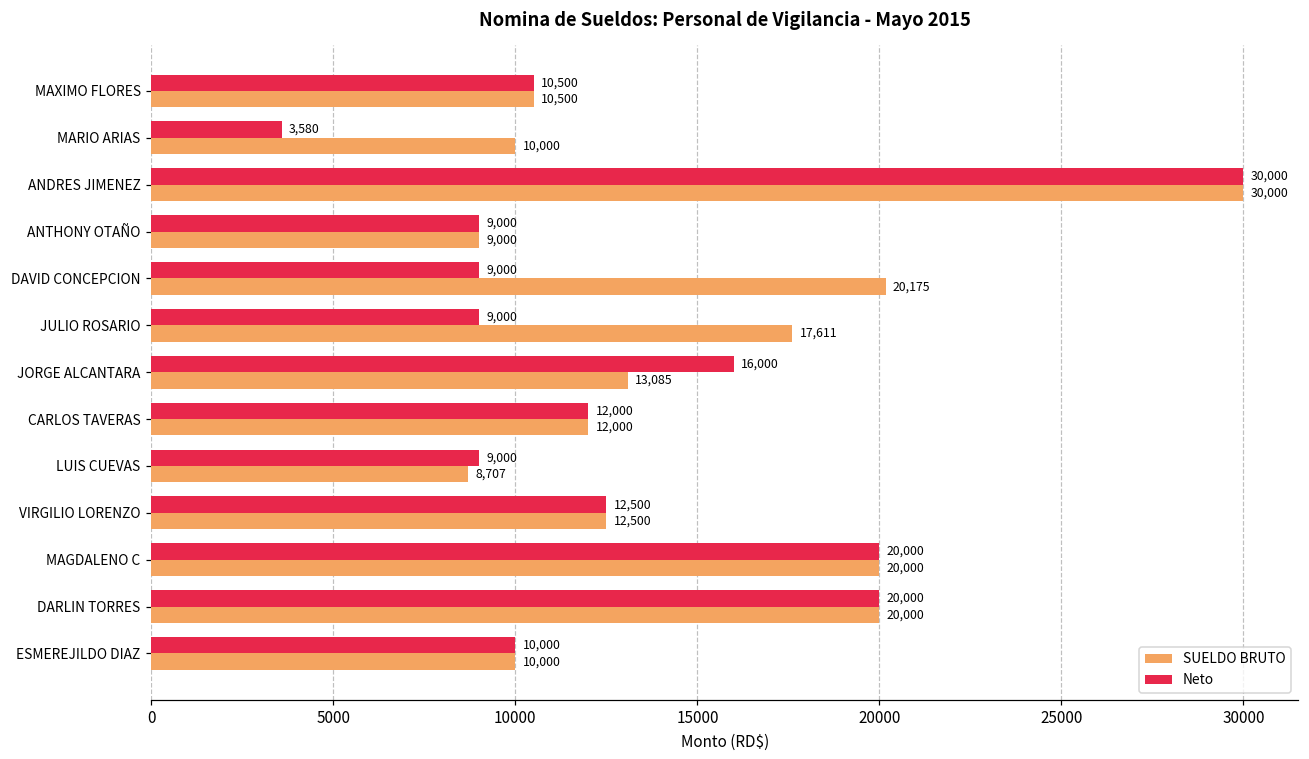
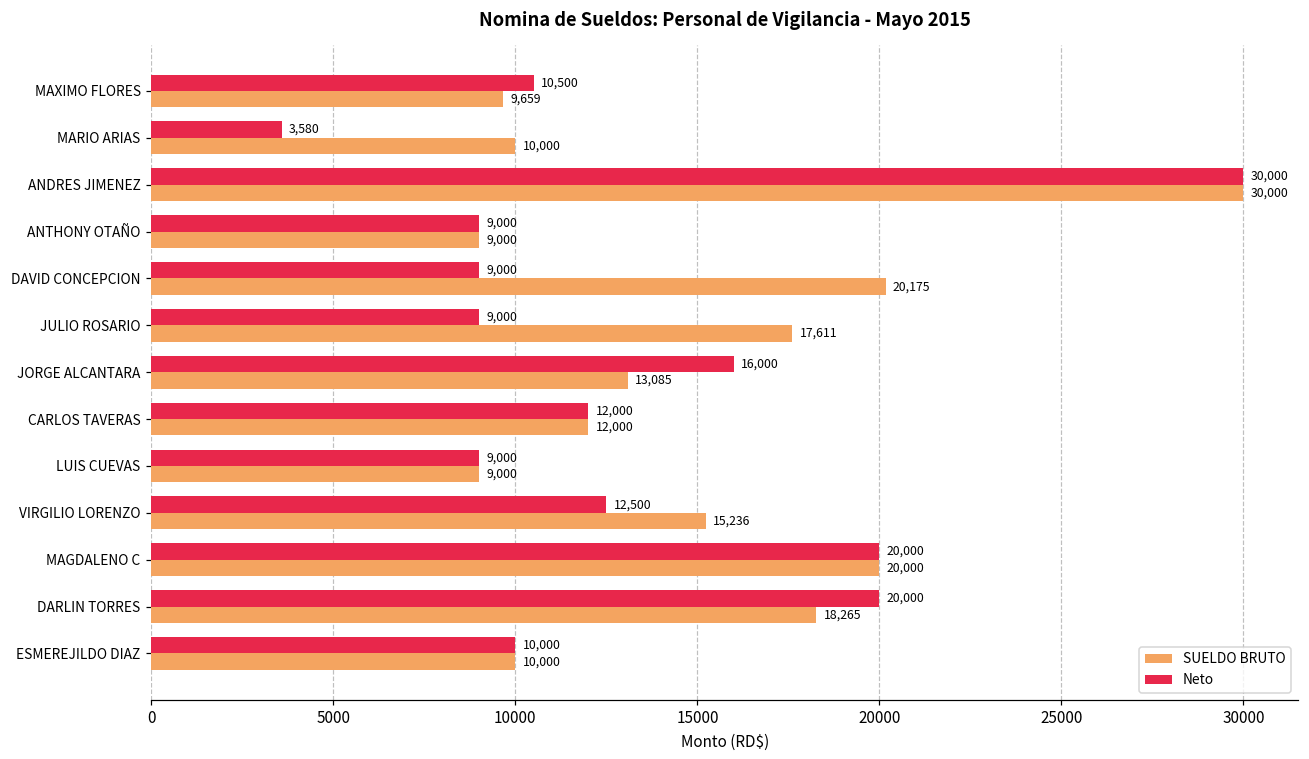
  {
    "SUELDO BRUTO": {
-     "MAXIMO FLORES": "10,500",
+     "MAXIMO FLORES": "9,659",
      "MARIO ARIAS": "10,000",
      "ANDRES JIMENEZ": "30,000",
      "ANTHONY OTAÑO": "9,000",
      "DAVID CONCEPCION": "20,175",
      "JULIO ROSARIO": "17,611",
      "JORGE ALCANTARA": "13,085",
      "CARLOS TAVERAS": "12,000",
-     "LUIS CUEVAS": "8,707",
-     "VIRGILIO LORENZO": "12,500",
+     "LUIS CUEVAS": "9,000",
+     "VIRGILIO LORENZO": "15,236",
      "MAGDALENO C": "20,000",
-     "DARLIN TORRES": "20,000",
+     "DARLIN TORRES": "18,265",
      "ESMEREJILDO DIAZ": "10,000"
    },
    "Neto": {
      "MAXIMO FLORES": "10,500",
      "MARIO ARIAS": "3,580",
      "ANDRES JIMENEZ": "30,000",
      "ANTHONY OTAÑO": "9,000",
      "DAVID CONCEPCION": "9,000",
      "JULIO ROSARIO": "9,000",
      "JORGE ALCANTARA": "16,000",
      "CARLOS TAVERAS": "12,000",
      "LUIS CUEVAS": "9,000",
      "VIRGILIO LORENZO": "12,500",
      "MAGDALENO C": "20,000",
      "DARLIN TORRES": "20,000",
      "ESMEREJILDO DIAZ": "10,000"
    }
  }
